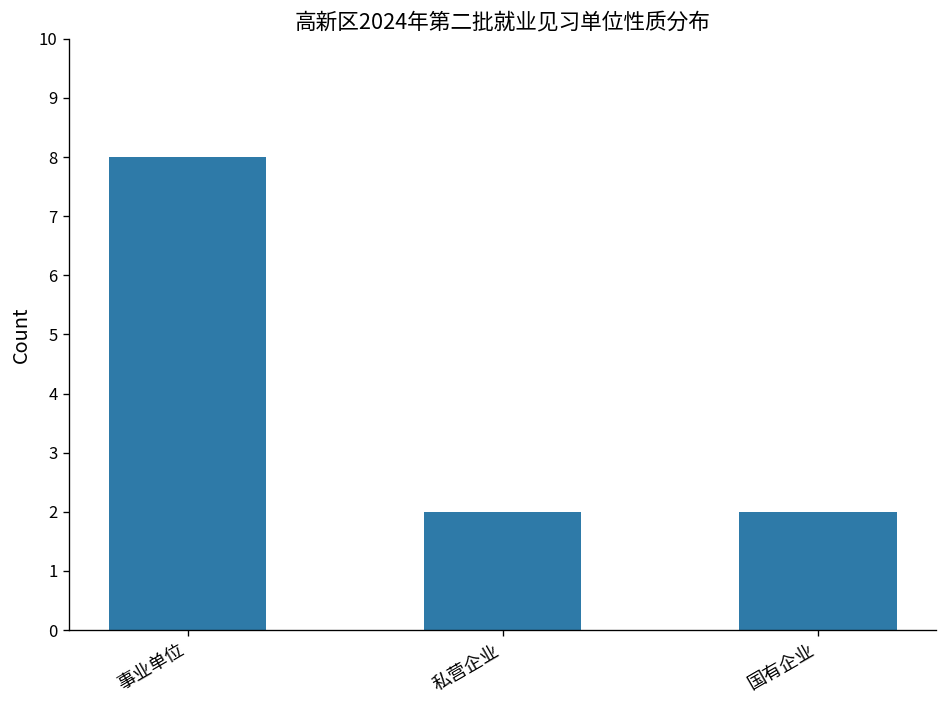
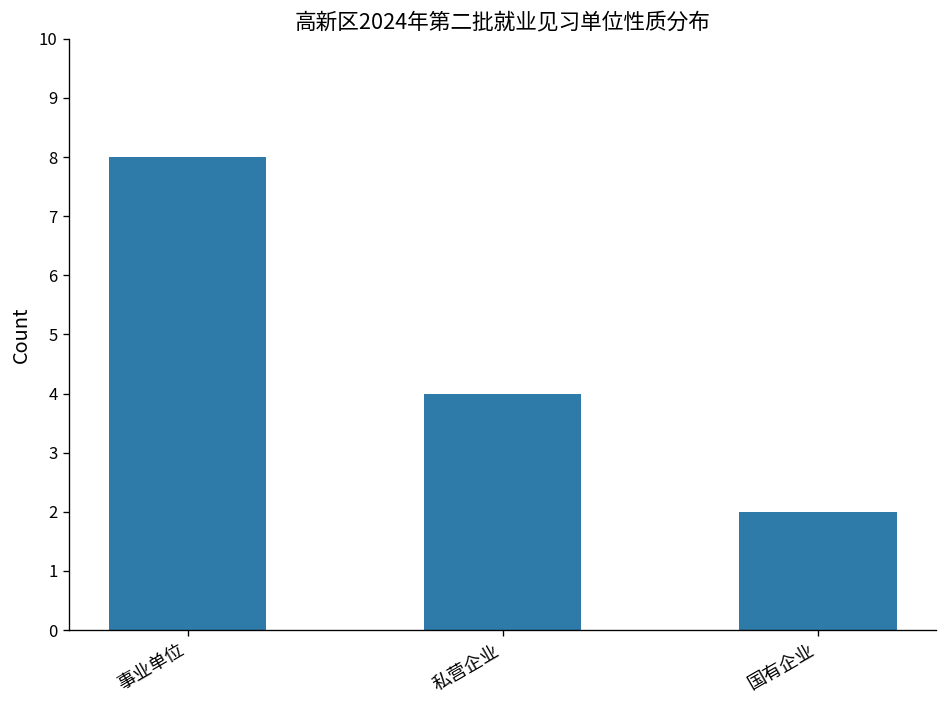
  {
    "事业单位": 8,
-   "私营企业": 2,
+   "私营企业": 4,
    "国有企业": 2
  }
